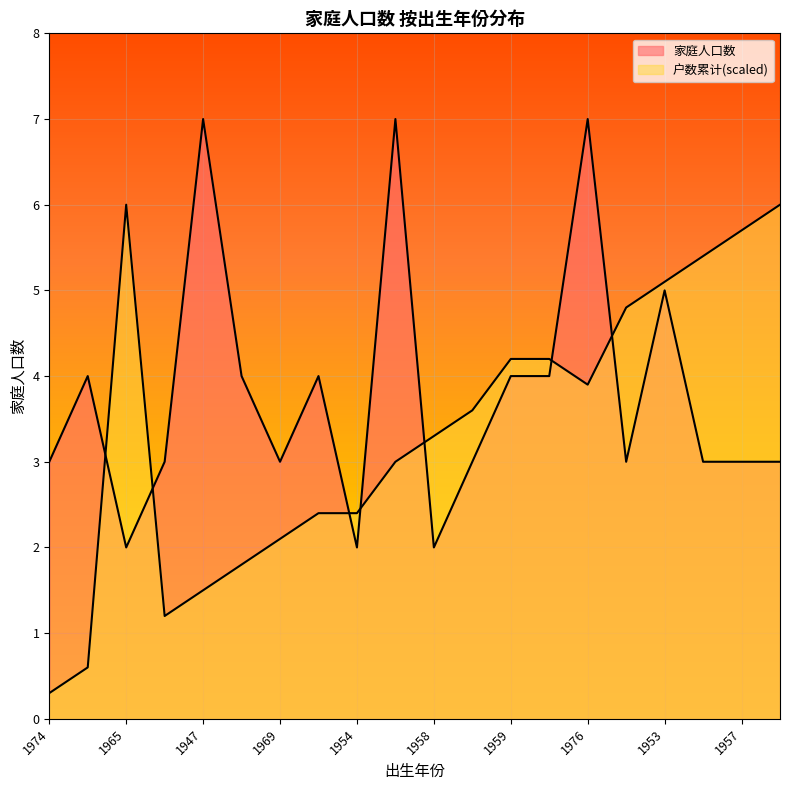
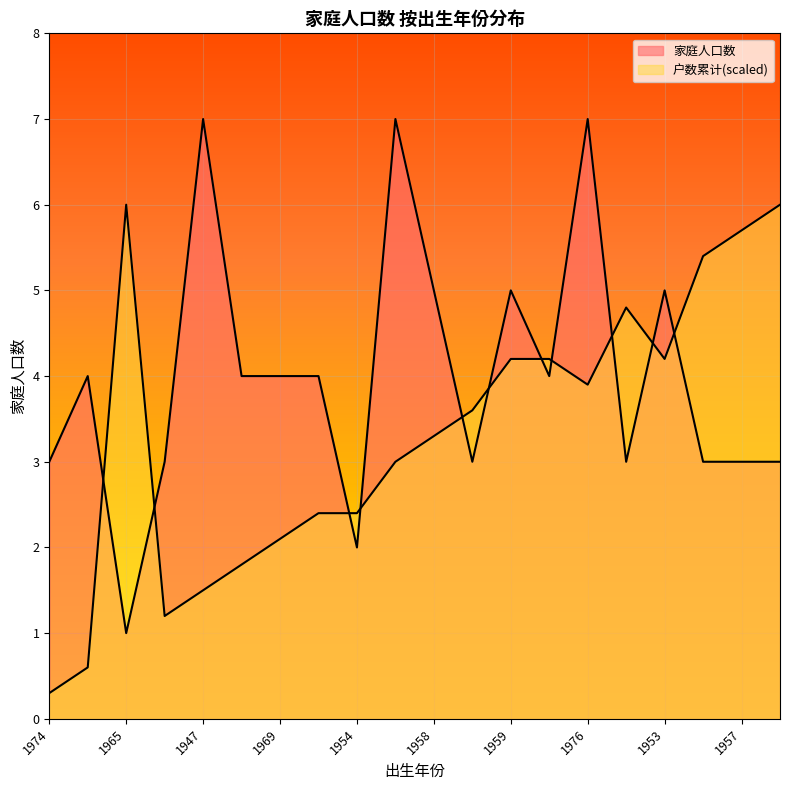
  {
    "家庭人口数": {
      "1974": 3,
-     "1965": 2,
+     "1965": 1,
      "1947": 7,
-     "1969": 3,
+     "1969": 4,
      "1954": 2,
-     "1958": 2,
-     "1959": 4,
+     "1958": 5,
+     "1959": 5,
      "1976": 7,
      "1953": 5
    },
    "户数累计(scaled)": {
      "1974": 0.3,
      "1965": 6.0,
      "1947": 1.5,
      "1969": 2.1,
      "1954": 2.4,
      "1958": 3.3,
      "1959": 4.2,
      "1976": 3.9,
-     "1953": 5.1
+     "1953": 4.2
    }
  }
